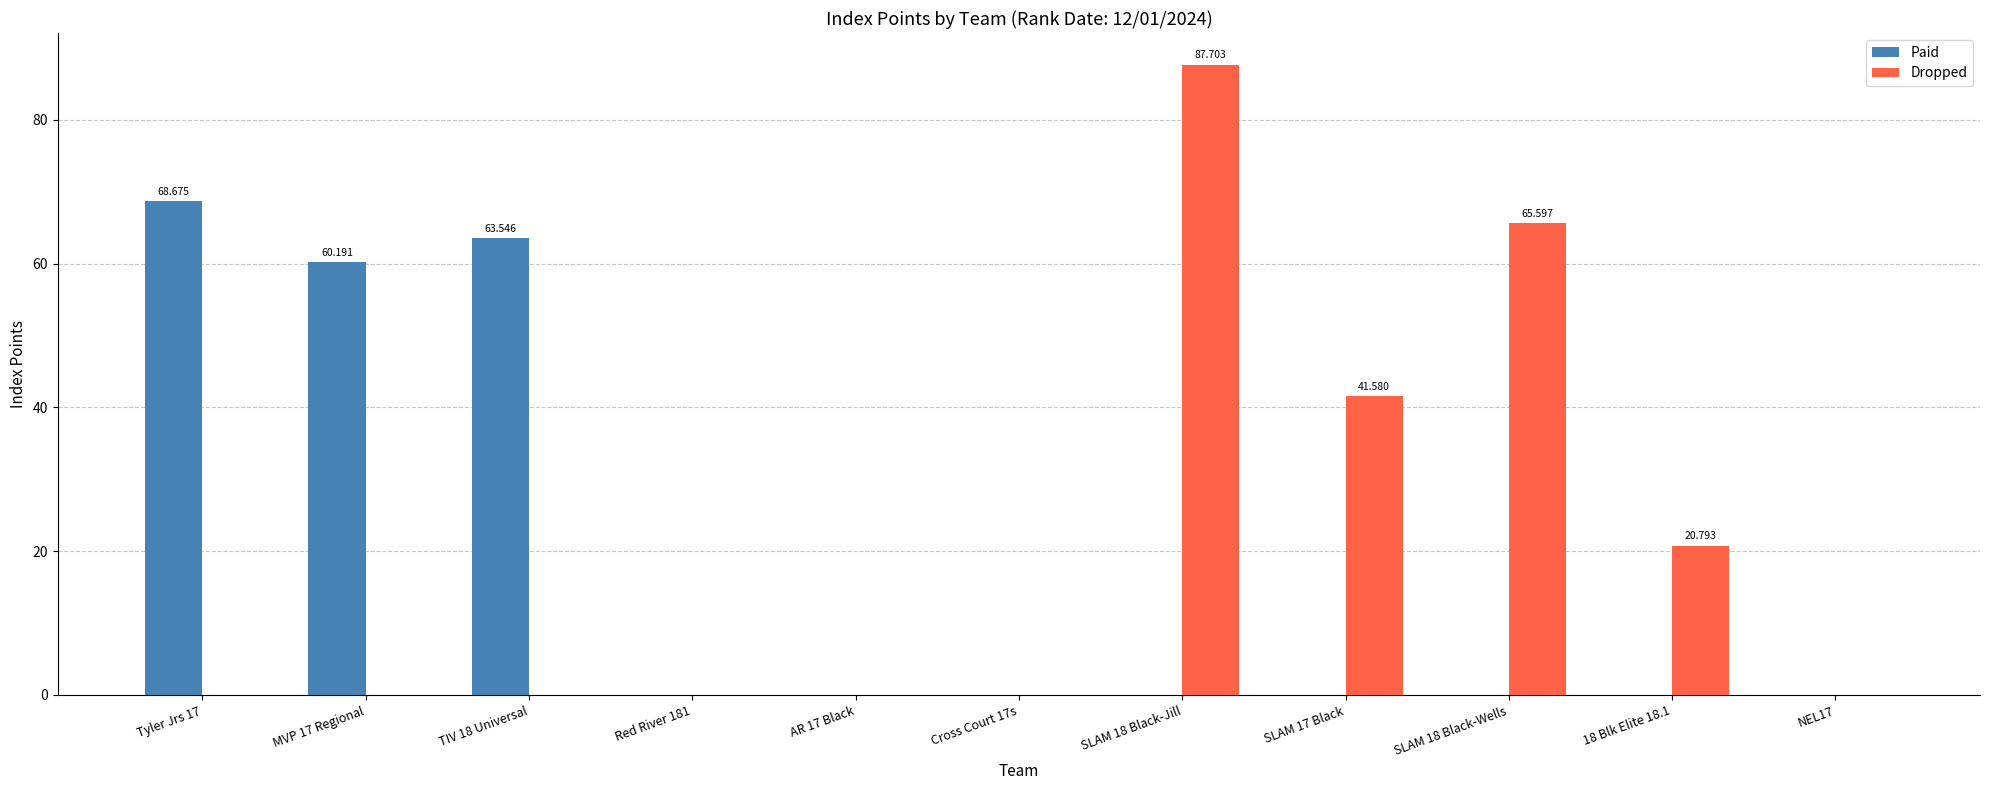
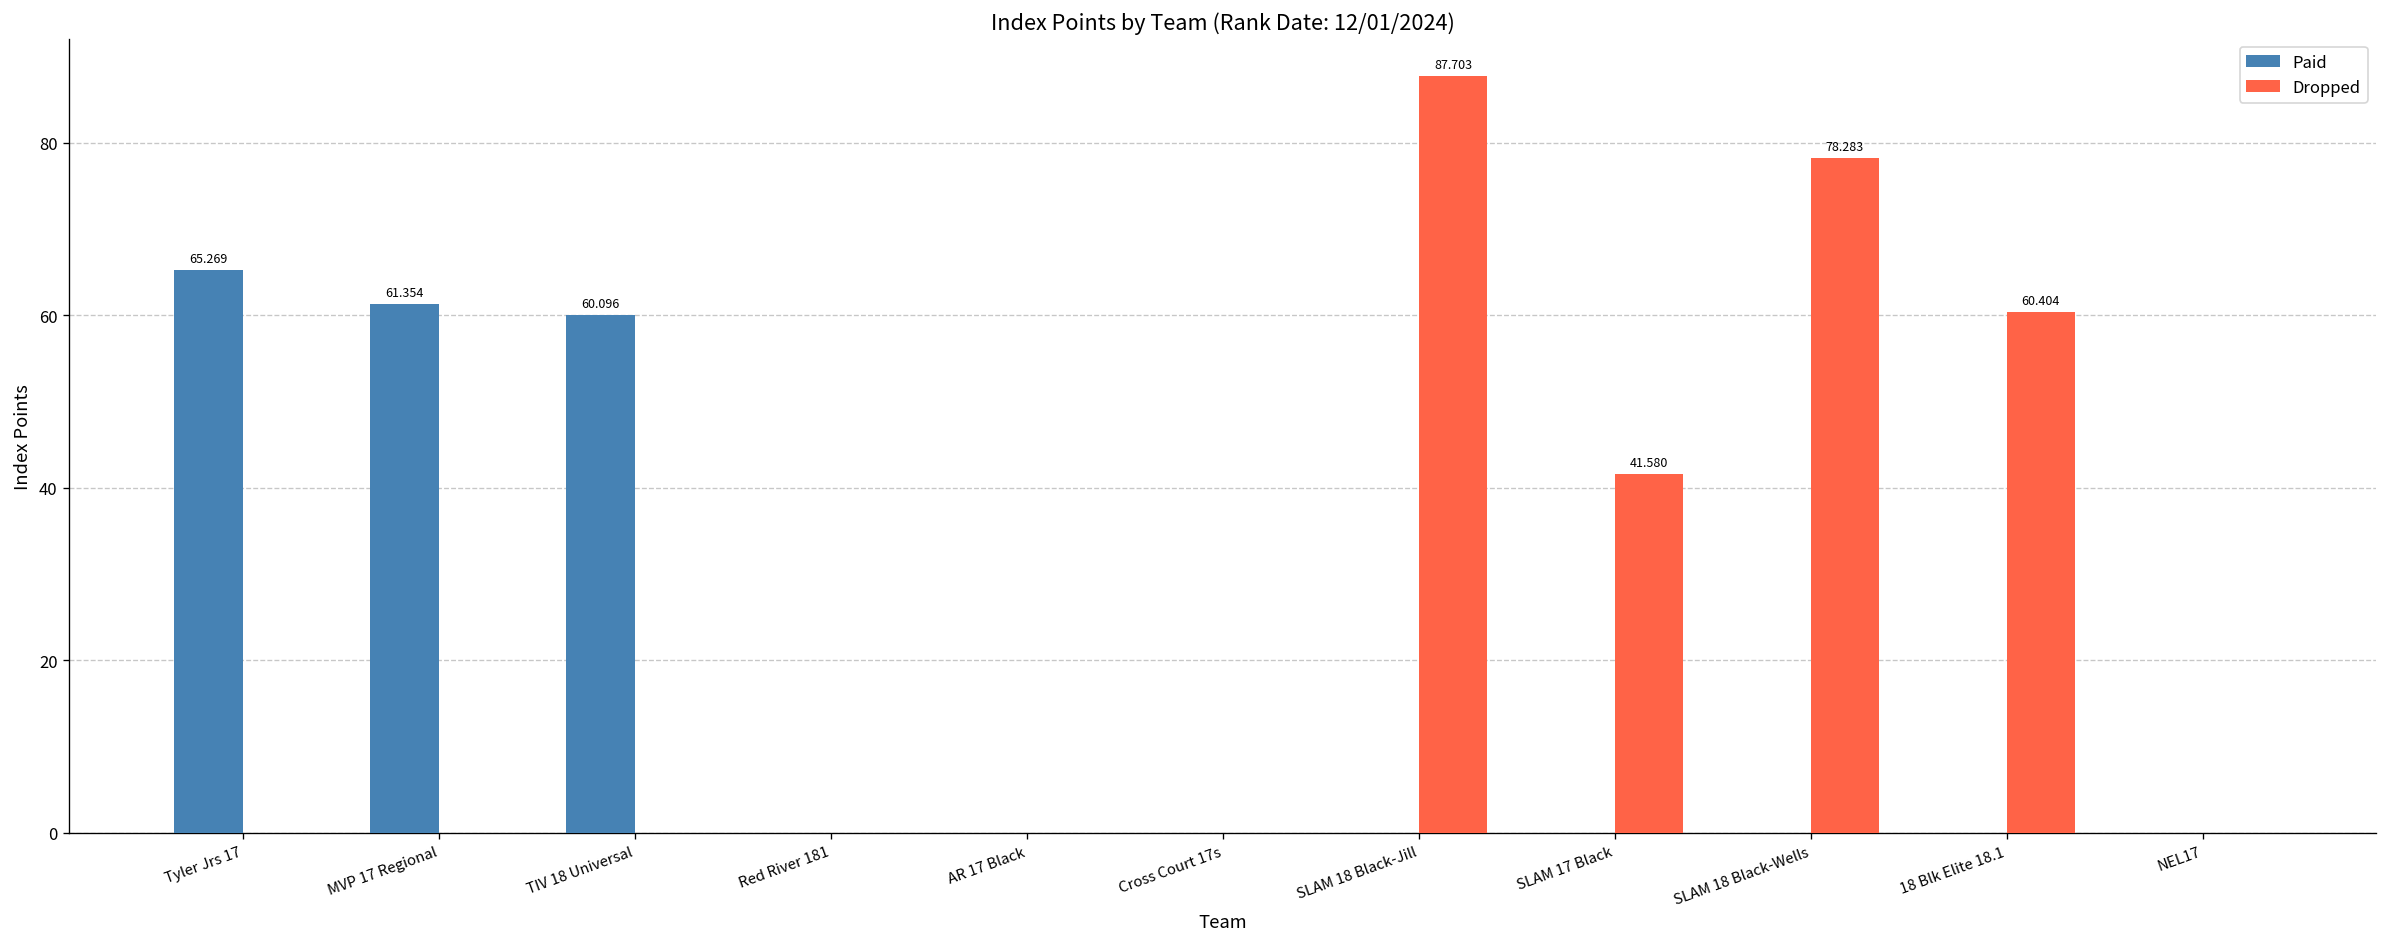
  {
    "Paid": {
-     "Tyler Jrs 17": 68.675,
-     "MVP 17 Regional": 60.191,
-     "TIV 18 Universal": 63.546
+     "Tyler Jrs 17": 65.269,
+     "MVP 17 Regional": 61.354,
+     "TIV 18 Universal": 60.096
    },
    "Dropped": {
      "SLAM 18 Black-Jill": 87.703,
      "SLAM 17 Black": 41.580,
-     "SLAM 18 Black-Wells": 65.597,
-     "18 Blk Elite 18.1": 20.793
+     "SLAM 18 Black-Wells": 78.283,
+     "18 Blk Elite 18.1": 60.404
    }
  }
